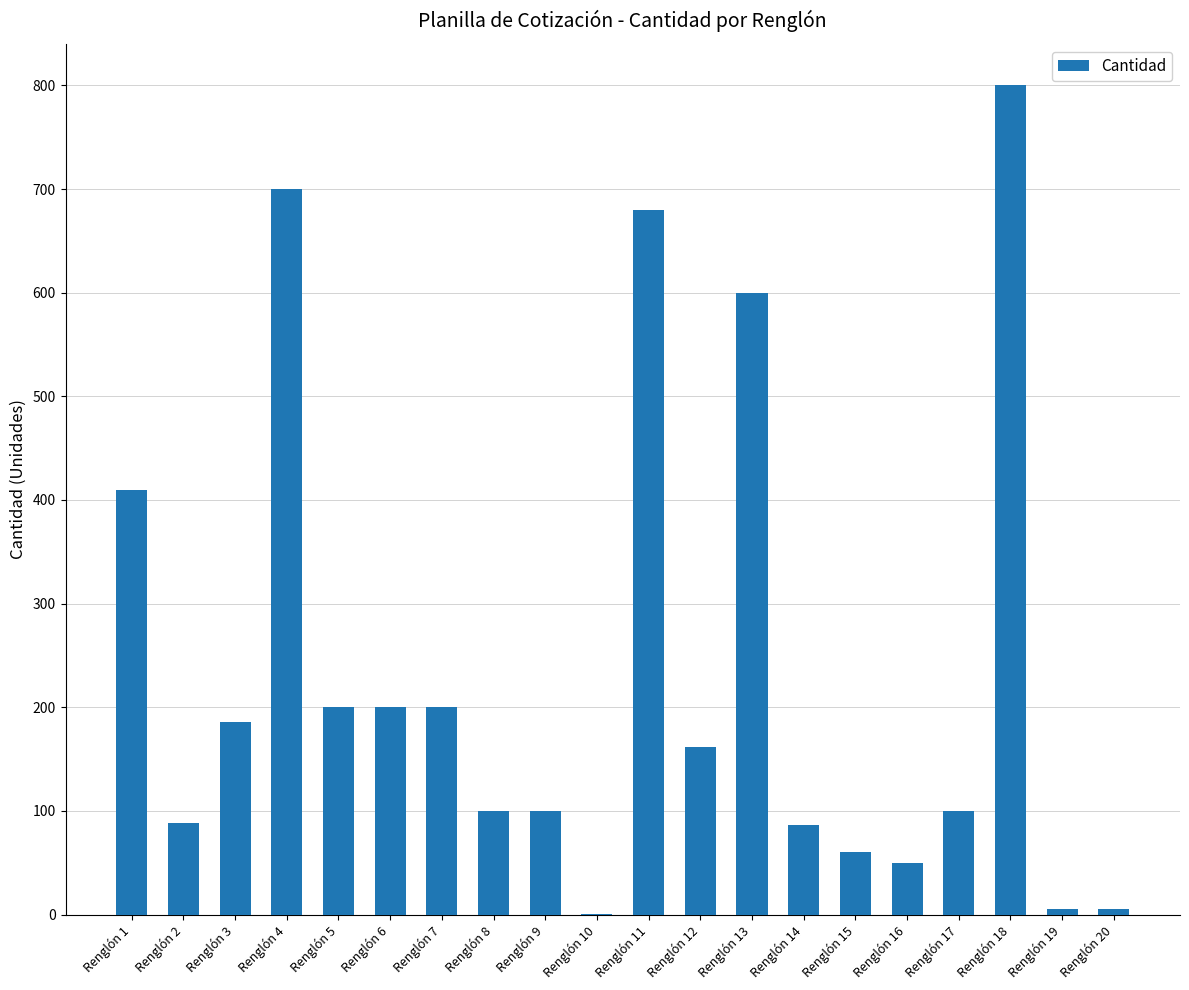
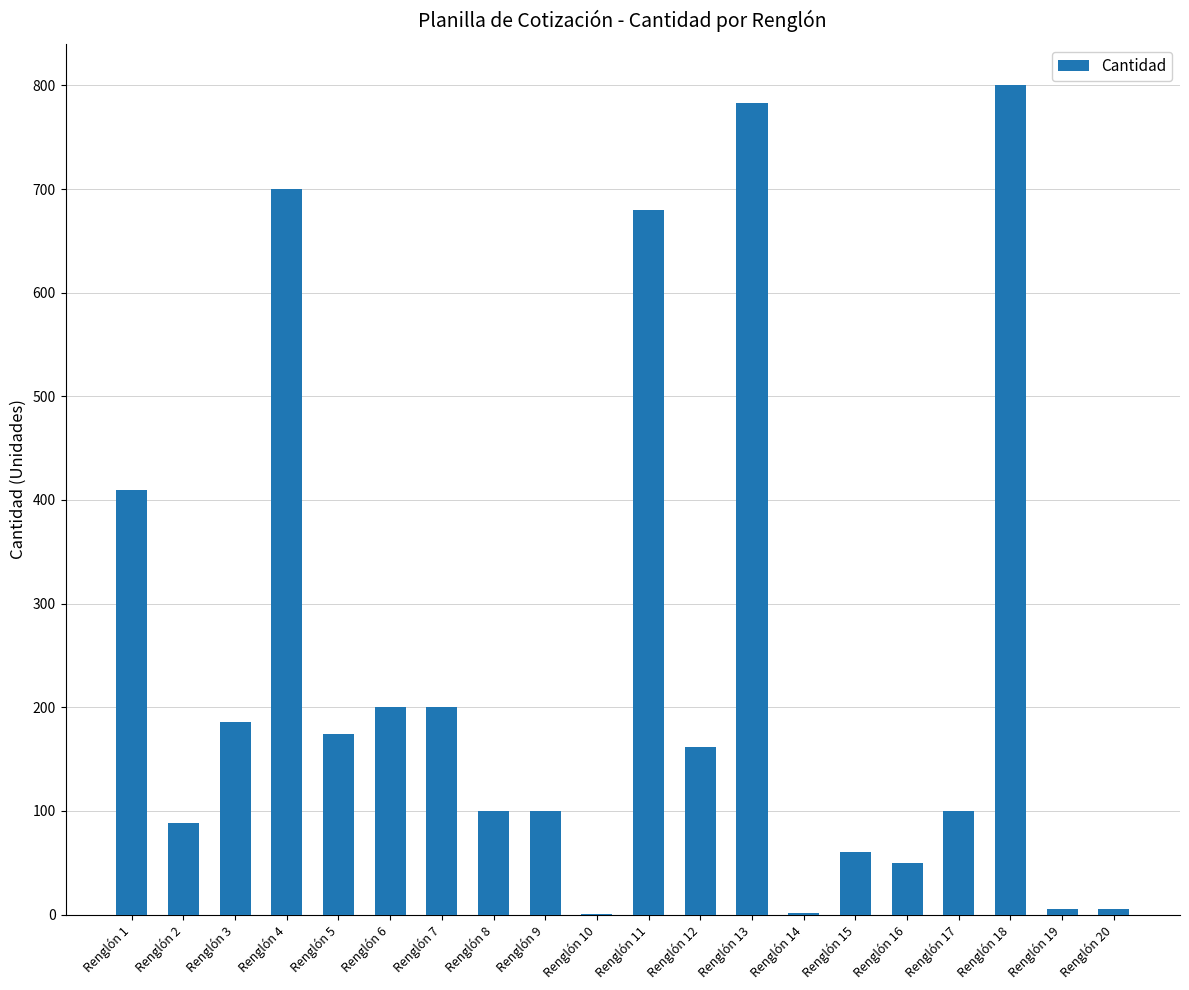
  {
    "Renglón 1": 410,
    "Renglón 2": 88,
    "Renglón 3": 186,
    "Renglón 4": 700,
-   "Renglón 5": 200,
+   "Renglón 5": 174,
    "Renglón 6": 200,
    "Renglón 7": 200,
    "Renglón 8": 100,
    "Renglón 9": 100,
    "Renglón 11": 680,
    "Renglón 12": 162,
-   "Renglón 13": 600,
-   "Renglón 14": 86,
+   "Renglón 13": 783,
+   "Renglón 14": 2,
    "Renglón 15": 60,
    "Renglón 16": 50,
    "Renglón 17": 100,
    "Renglón 18": 800,
    "Renglón 19": 5,
    "Renglón 20": 5
  }
